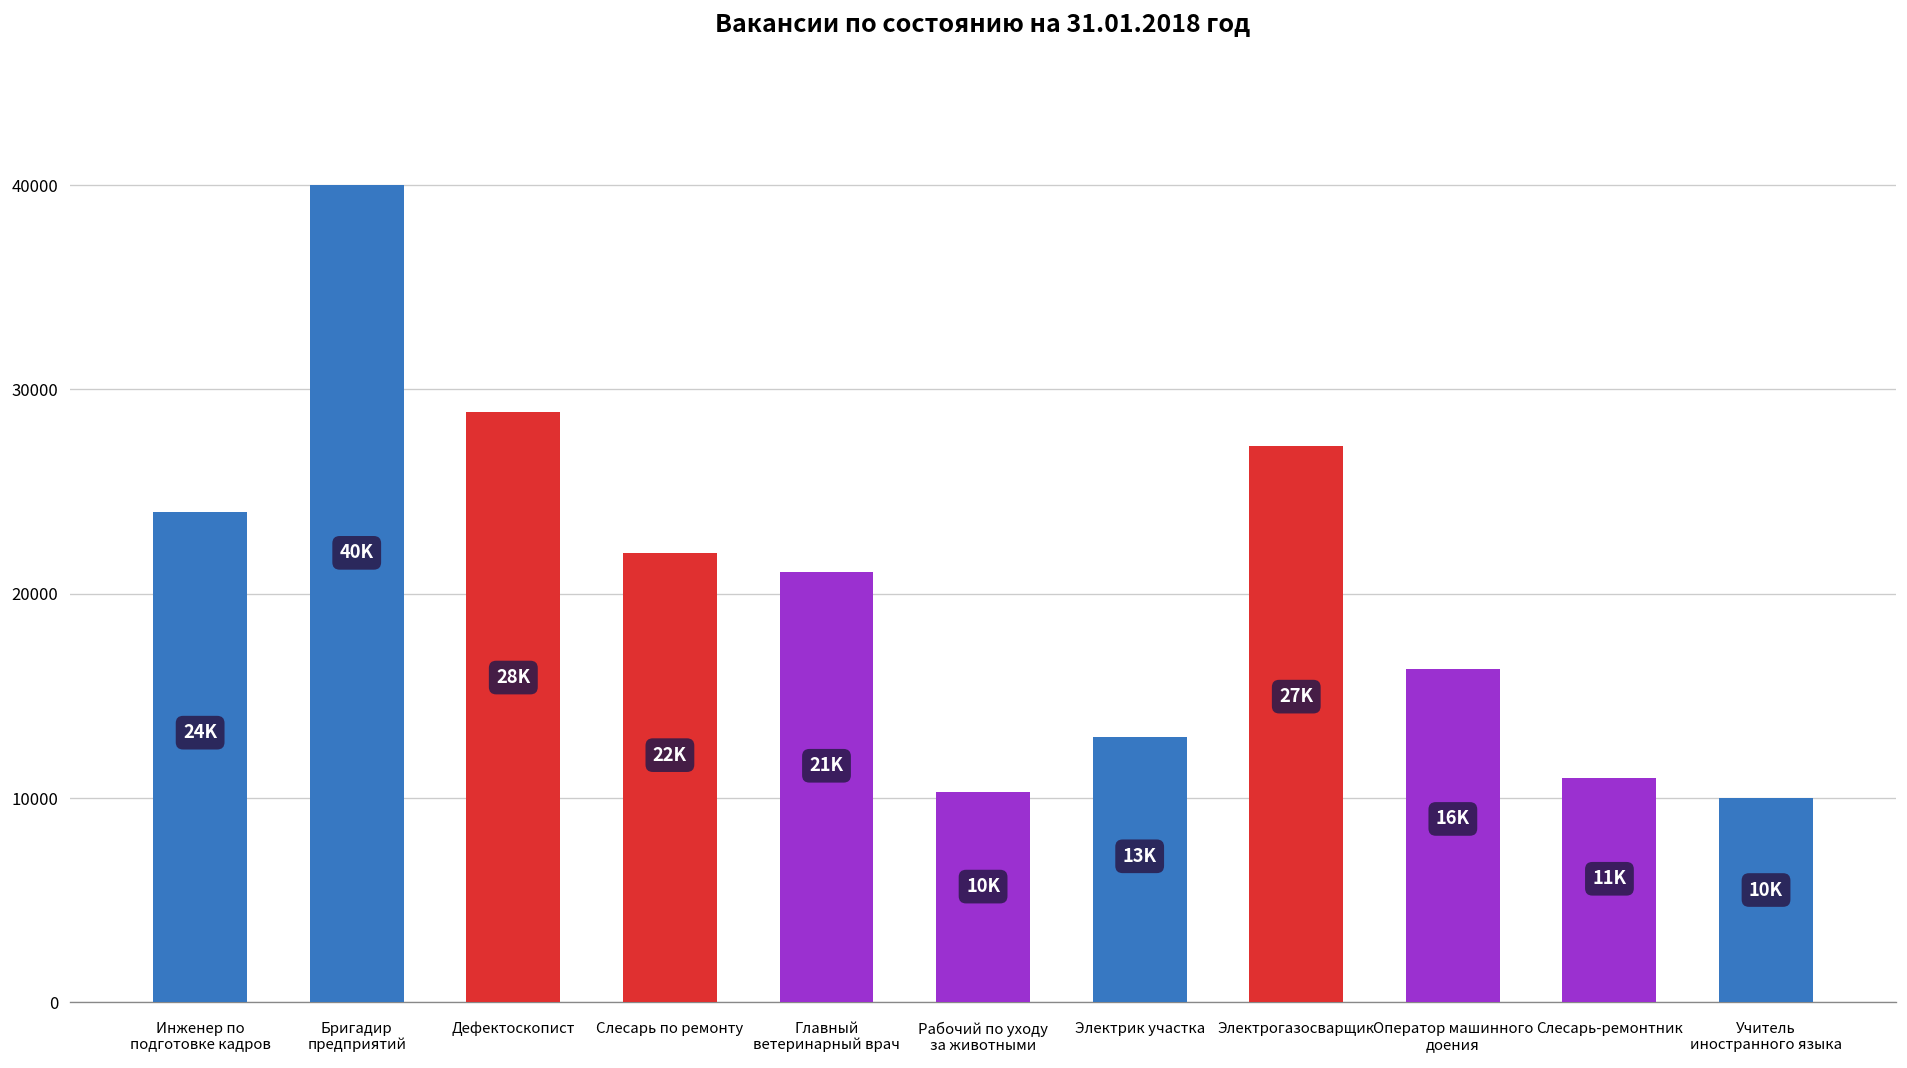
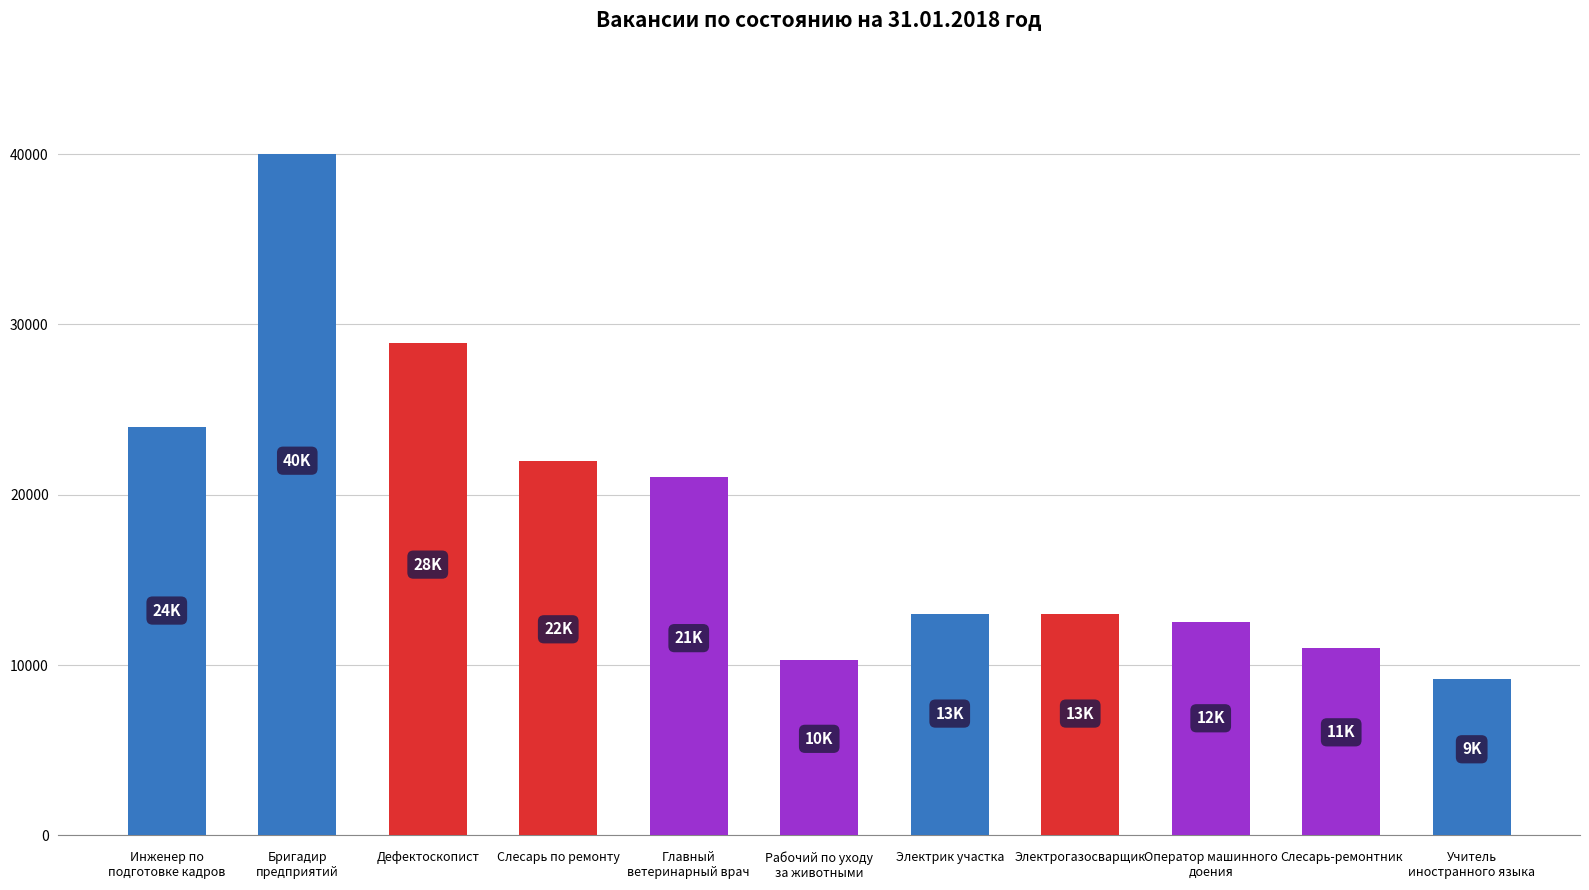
  {
-   "Электрогазосварщик": "27K",
-   "Оператор машинного доения": "16K",
-   "Учитель иностранного языка": "10K"
+   "Электрогазосварщик": "13K",
+   "Оператор машинного доения": "12K",
+   "Учитель иностранного языка": "9K"
  }
